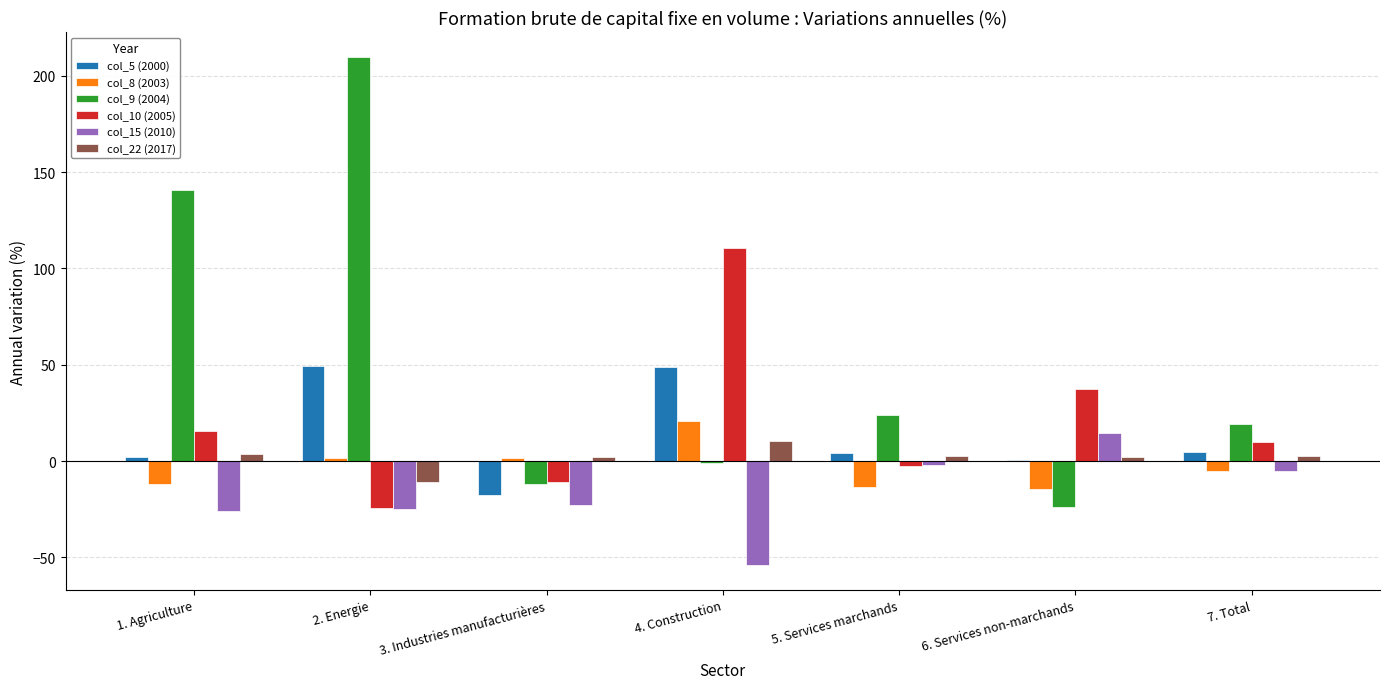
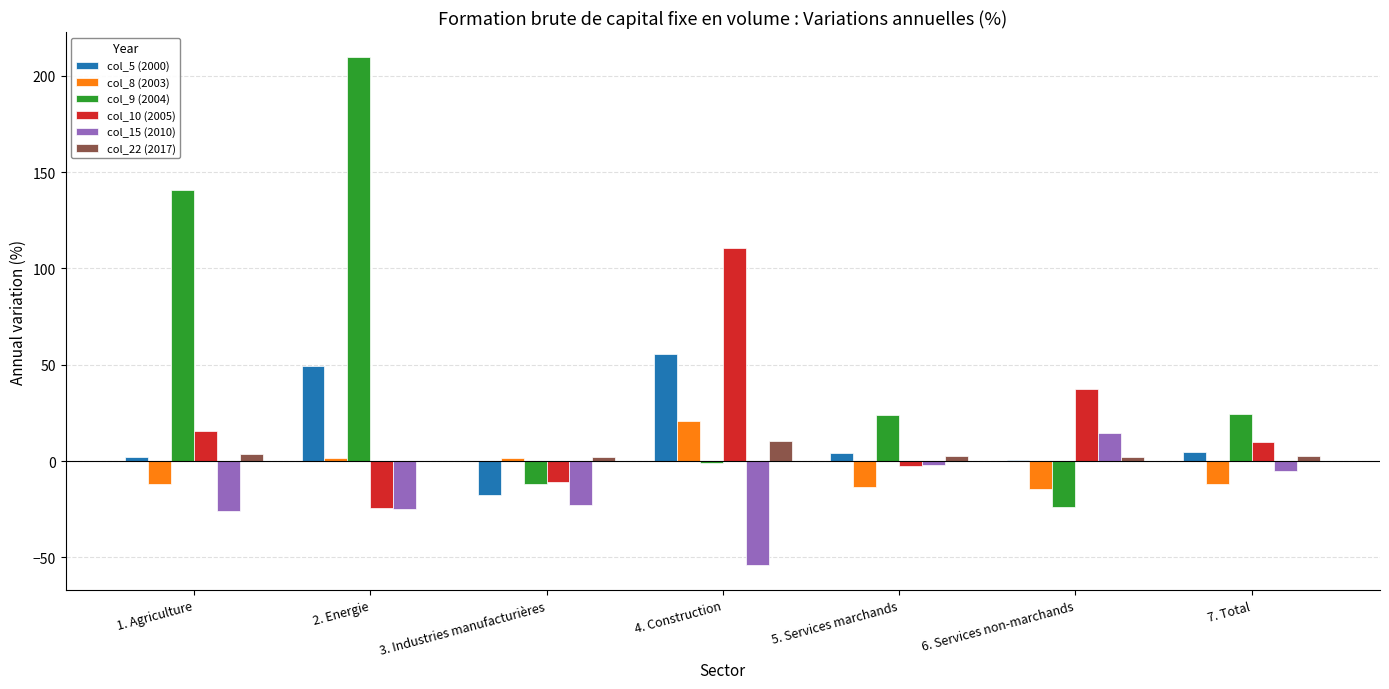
  {
    "col_5 (2000)": {
      "1. Agriculture": 2,
      "2. Energie": 49,
      "3. Industries manufacturières": -17,
-     "4. Construction": 49,
+     "4. Construction": 55,
      "5. Services marchands": 4,
      "7. Total": 5
    },
    "col_8 (2003)": {
      "1. Agriculture": -12,
      "2. Energie": 2,
      "3. Industries manufacturières": 2,
      "4. Construction": 21,
      "5. Services marchands": -13,
      "6. Services non-marchands": -15,
-     "7. Total": -5
+     "7. Total": -12
    },
    "col_9 (2004)": {
      "1. Agriculture": 141,
      "2. Energie": 210,
      "3. Industries manufacturières": -12,
      "5. Services marchands": 24,
      "6. Services non-marchands": -24,
-     "7. Total": 19
+     "7. Total": 25
    },
    "col_10 (2005)": {
      "1. Agriculture": 16,
      "2. Energie": -24,
      "3. Industries manufacturières": -11,
      "4. Construction": 111,
      "5. Services marchands": -2,
      "6. Services non-marchands": 38,
      "7. Total": 10
    },
    "col_15 (2010)": {
      "1. Agriculture": -26,
      "2. Energie": -25,
      "3. Industries manufacturières": -23,
      "4. Construction": -54,
      "5. Services marchands": -2,
      "6. Services non-marchands": 15,
      "7. Total": -5
    },
    "col_22 (2017)": {
      "1. Agriculture": 4,
-     "2. Energie": -11,
+     "2. Energie": 0,
      "3. Industries manufacturières": 2,
      "4. Construction": 10,
      "5. Services marchands": 3,
      "6. Services non-marchands": 2,
      "7. Total": 3
    }
  }
